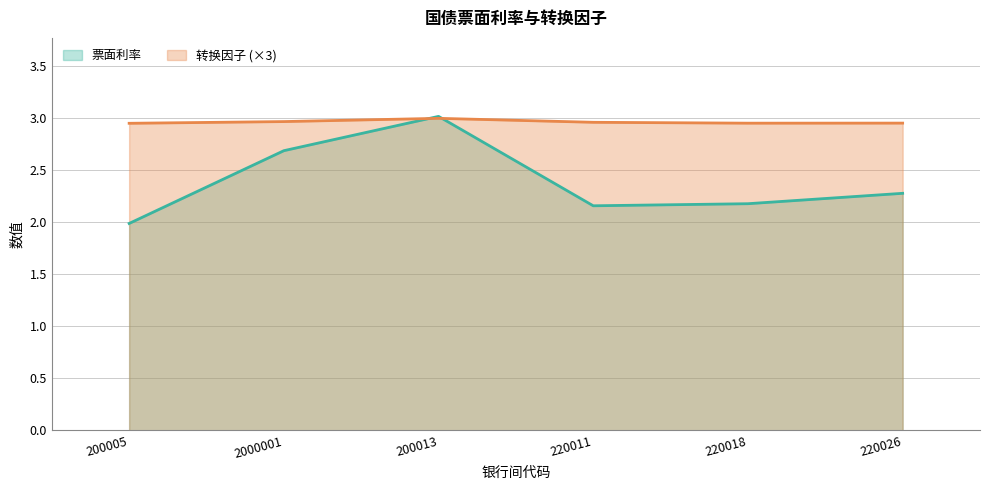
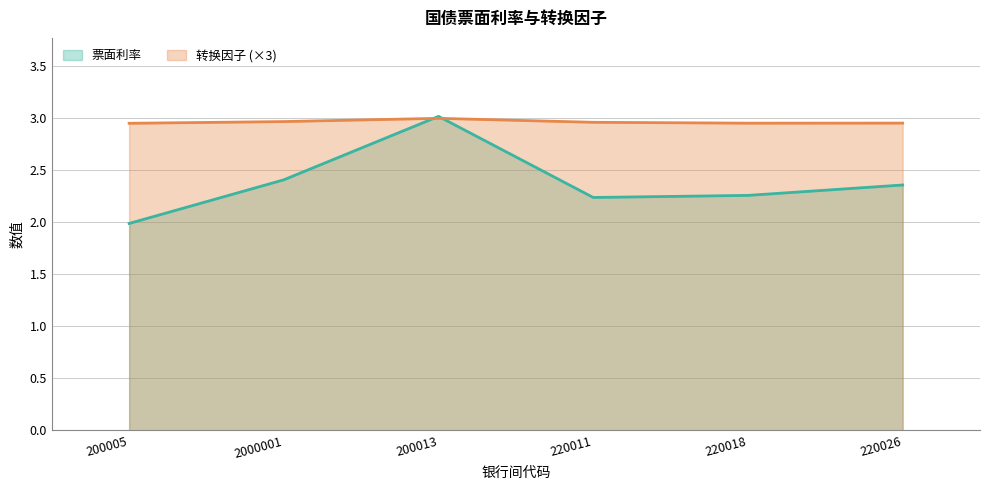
  {
    "票面利率": {
      "200005": 1.99,
-     "2000001": 2.69,
-     "220011": 2.16,
-     "220018": 2.18,
-     "220026": 2.28
+     "2000001": 2.41,
+     "220011": 2.24,
+     "220018": 2.26,
+     "220026": 2.36
    },
    "转换因子 (×3)": {
      "200005": 2.95,
      "2000001": 2.97,
      "220011": 2.96,
      "220018": 2.95,
      "220026": 2.96
    }
  }
